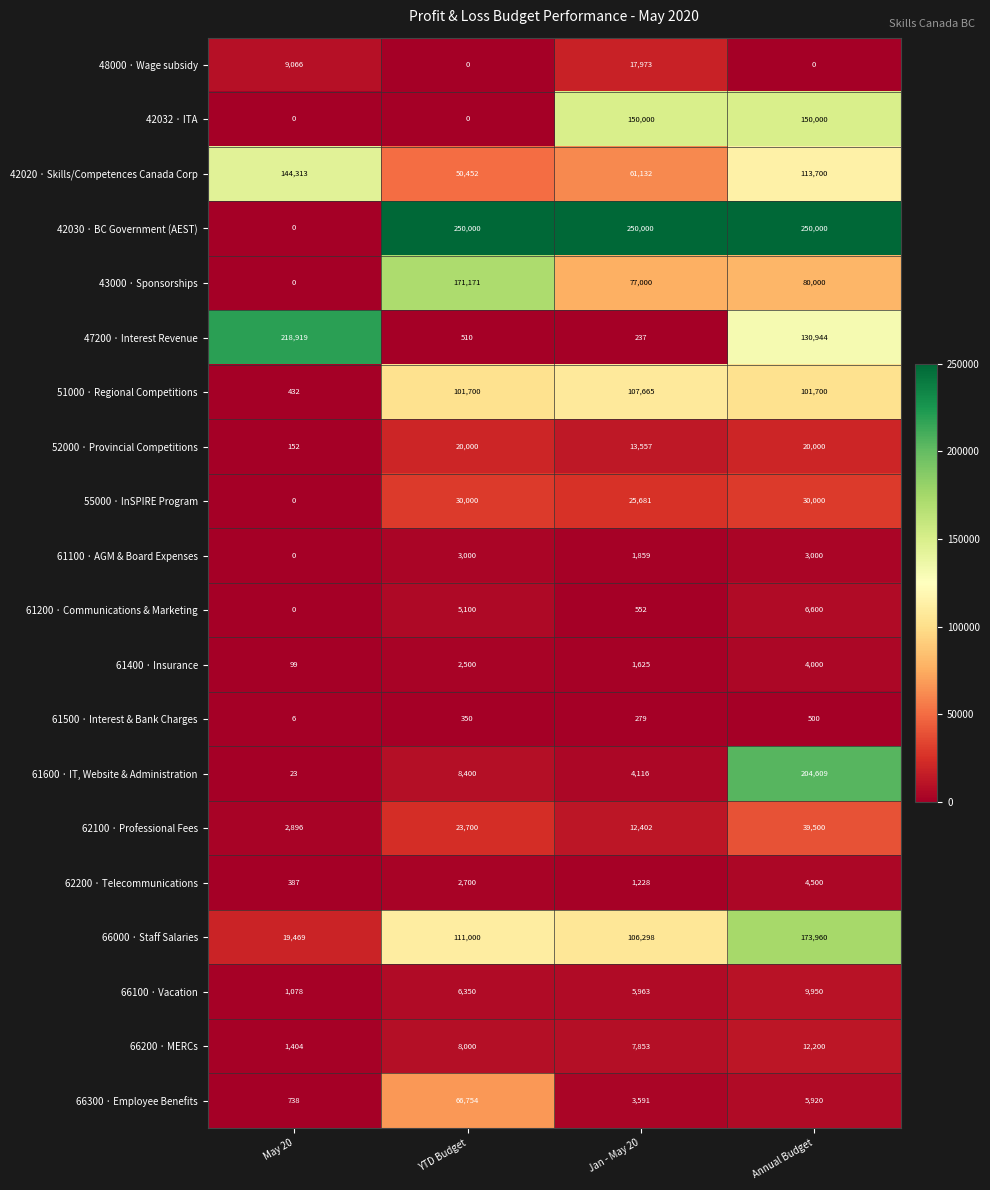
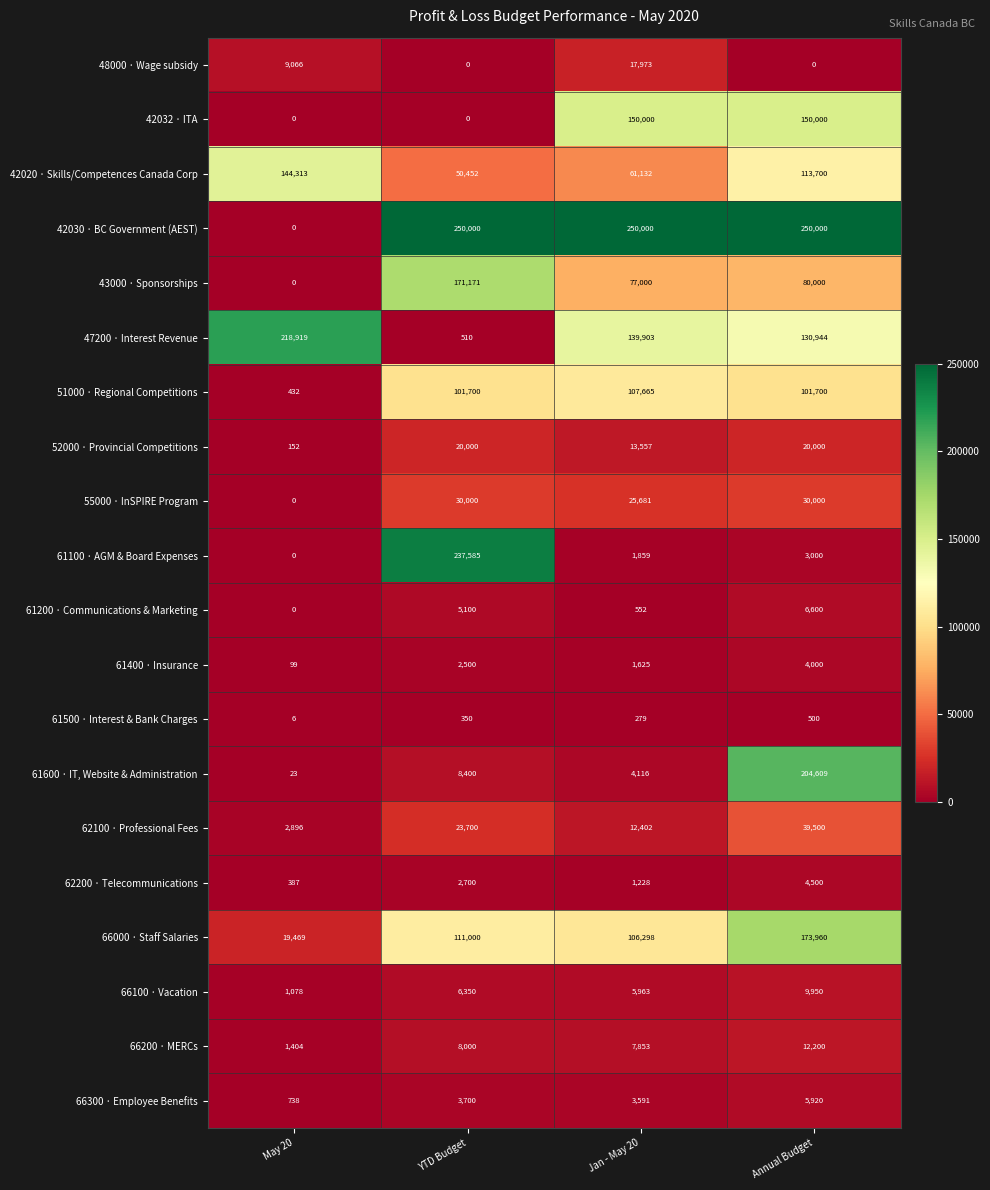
  {
    "48000 · Wage subsidy": {
      "May 20": "9,066",
      "YTD Budget": "0",
      "Jan - May 20": "17,973",
      "Annual Budget": "0"
    },
    "42032 · ITA": {
      "May 20": "0",
      "YTD Budget": "0",
      "Jan - May 20": "150,000",
      "Annual Budget": "150,000"
    },
    "42020 · Skills/Competences Canada Corp": {
      "May 20": "144,313",
      "YTD Budget": "50,452",
      "Jan - May 20": "61,132",
      "Annual Budget": "113,700"
    },
    "42030 · BC Government (AEST)": {
      "May 20": "0",
      "YTD Budget": "250,000",
      "Jan - May 20": "250,000",
      "Annual Budget": "250,000"
    },
    "43000 · Sponsorships": {
      "May 20": "0",
      "YTD Budget": "171,171",
      "Jan - May 20": "77,000",
      "Annual Budget": "80,000"
    },
    "47200 · Interest Revenue": {
      "May 20": "218,919",
      "YTD Budget": "510",
-     "Jan - May 20": "237",
+     "Jan - May 20": "139,903",
      "Annual Budget": "130,944"
    },
    "51000 · Regional Competitions": {
      "May 20": "432",
      "YTD Budget": "101,700",
      "Jan - May 20": "107,665",
      "Annual Budget": "101,700"
    },
    "52000 · Provincial Competitions": {
      "May 20": "152",
      "YTD Budget": "20,000",
      "Jan - May 20": "13,557",
      "Annual Budget": "20,000"
    },
    "55000 · InSPIRE Program": {
      "May 20": "0",
      "YTD Budget": "30,000",
      "Jan - May 20": "25,681",
      "Annual Budget": "30,000"
    },
    "61100 · AGM & Board Expenses": {
      "May 20": "0",
-     "YTD Budget": "3,000",
+     "YTD Budget": "237,585",
      "Jan - May 20": "1,859",
      "Annual Budget": "3,000"
    },
    "61200 · Communications & Marketing": {
      "May 20": "0",
      "YTD Budget": "5,100",
      "Jan - May 20": "552",
      "Annual Budget": "6,600"
    },
    "61400 · Insurance": {
      "May 20": "99",
      "YTD Budget": "2,500",
      "Jan - May 20": "1,625",
      "Annual Budget": "4,000"
    },
    "61500 · Interest & Bank Charges": {
      "May 20": "6",
      "YTD Budget": "350",
      "Jan - May 20": "279",
      "Annual Budget": "500"
    },
    "61600 · IT, Website & Administration": {
      "May 20": "23",
      "YTD Budget": "8,400",
      "Jan - May 20": "4,116",
      "Annual Budget": "204,609"
    },
    "62100 · Professional Fees": {
      "May 20": "2,896",
      "YTD Budget": "23,700",
      "Jan - May 20": "12,402",
      "Annual Budget": "39,500"
    },
    "62200 · Telecommunications": {
      "May 20": "387",
      "YTD Budget": "2,700",
      "Jan - May 20": "1,228",
      "Annual Budget": "4,500"
    },
    "66000 · Staff Salaries": {
      "May 20": "19,469",
      "YTD Budget": "111,000",
      "Jan - May 20": "106,298",
      "Annual Budget": "173,960"
    },
    "66100 · Vacation": {
      "May 20": "1,078",
      "YTD Budget": "6,350",
      "Jan - May 20": "5,963",
      "Annual Budget": "9,950"
    },
    "66200 · MERCs": {
      "May 20": "1,404",
      "YTD Budget": "8,000",
      "Jan - May 20": "7,853",
      "Annual Budget": "12,200"
    },
    "66300 · Employee Benefits": {
      "May 20": "738",
-     "YTD Budget": "66,754",
+     "YTD Budget": "3,700",
      "Jan - May 20": "3,591",
      "Annual Budget": "5,920"
    }
  }
